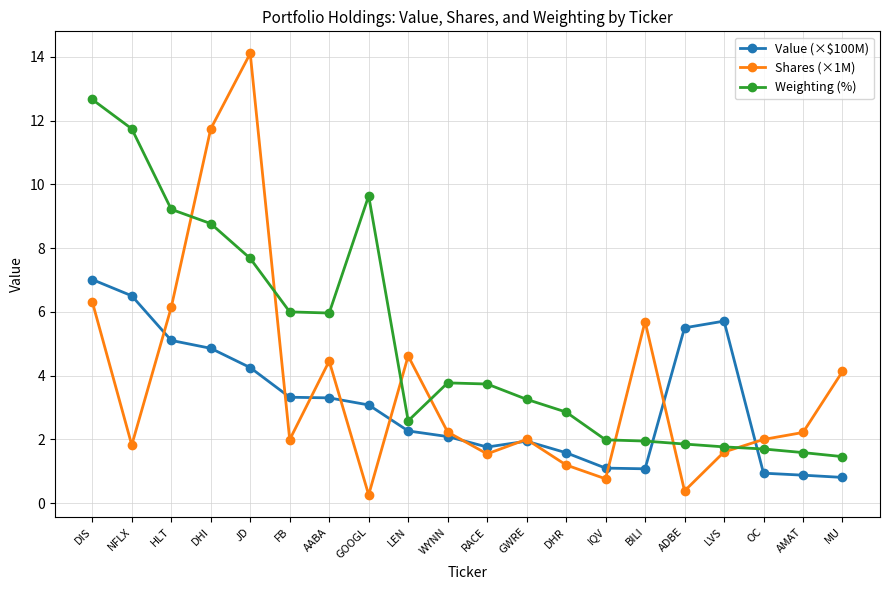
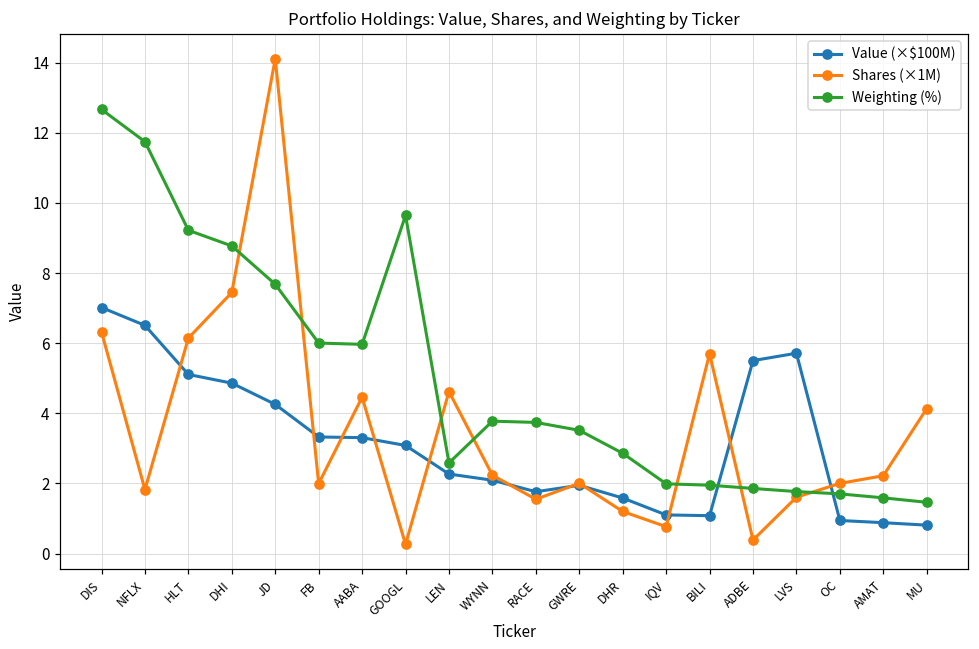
  {
    "Value (×$100M)": {
      "DIS": 7.0,
      "NFLX": 6.5,
      "HLT": 5.1,
      "DHI": 4.9,
      "JD": 4.3,
      "FB": 3.3,
      "AABA": 3.3,
      "GOOGL": 3.1,
      "LEN": 2.3,
      "WYNN": 2.1,
      "RACE": 1.8,
      "DHR": 1.6,
      "IQV": 1.1,
      "BILI": 1.1,
      "ADBE": 5.5,
      "LVS": 5.7,
      "OC": 0.9,
      "AMAT": 0.9,
      "MU": 0.8
    },
    "Shares (×1M)": {
      "DIS": 6.3,
      "NFLX": 1.8,
      "HLT": 6.1,
-     "DHI": 11.7,
+     "DHI": 7.4,
      "JD": 14.1,
      "FB": 2.0,
      "AABA": 4.5,
      "GOOGL": 0.3,
      "LEN": 4.6,
      "WYNN": 2.2,
      "RACE": 1.5,
      "DHR": 1.2,
      "IQV": 0.8,
      "BILI": 5.7,
      "ADBE": 0.4,
      "LVS": 1.6,
      "OC": 2.0,
      "AMAT": 2.2,
      "MU": 4.1
    },
    "Weighting (%)": {
      "DIS": 12.7,
      "NFLX": 11.7,
      "HLT": 9.2,
      "DHI": 8.8,
      "JD": 7.7,
      "FB": 6.0,
      "AABA": 6.0,
      "GOOGL": 9.6,
      "LEN": 2.6,
      "WYNN": 3.8,
      "RACE": 3.7,
-     "GWRE": 3.3,
+     "GWRE": 3.5,
      "DHR": 2.9,
      "IQV": 2.0,
      "BILI": 2.0,
      "ADBE": 1.9,
      "LVS": 1.8,
      "OC": 1.7,
      "AMAT": 1.6,
      "MU": 1.5
    }
  }
